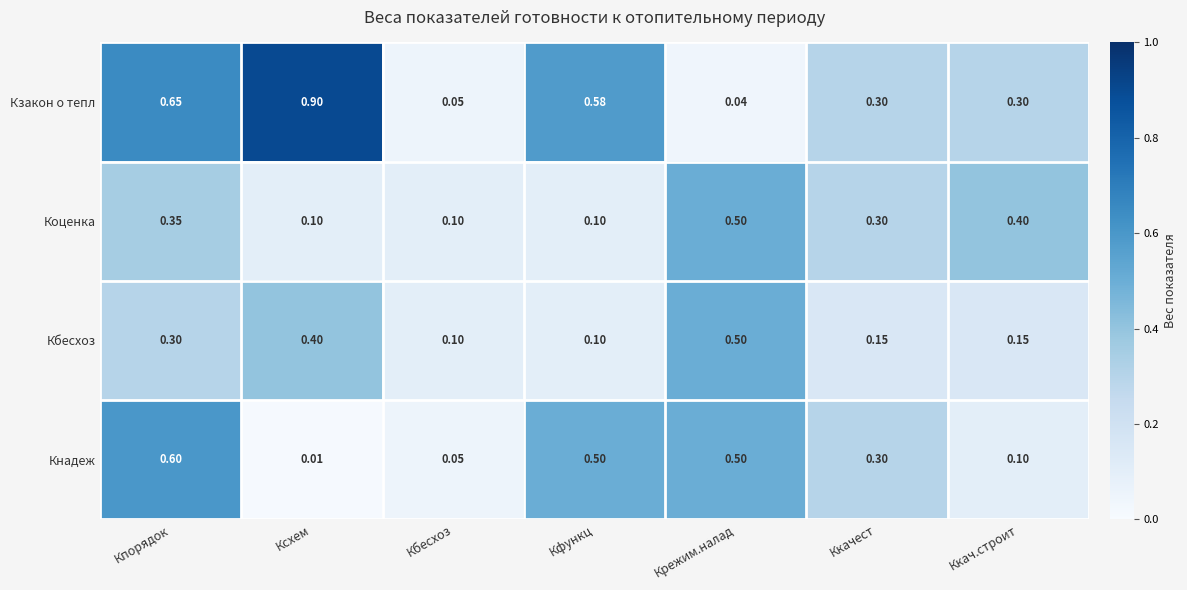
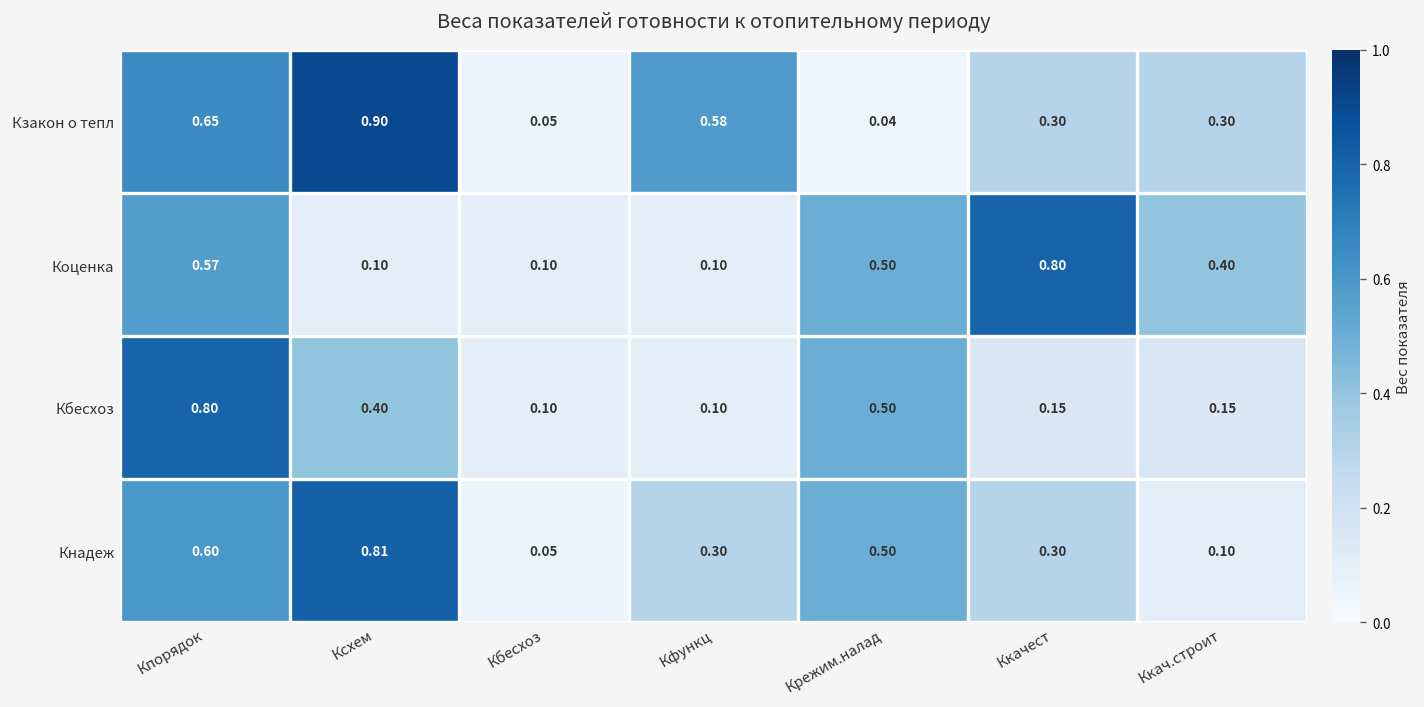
  {
    "Кзакон о тепл": {
      "Кпорядок": 0.65,
      "Ксхем": 0.90,
      "Кбесхоз": 0.05,
      "Кфункц": 0.58,
      "Крежим.налад": 0.04,
      "Ккачест": 0.30,
      "Ккач.строит": 0.30
    },
    "Коценка": {
-     "Кпорядок": 0.35,
+     "Кпорядок": 0.57,
      "Ксхем": 0.10,
      "Кбесхоз": 0.10,
      "Кфункц": 0.10,
      "Крежим.налад": 0.50,
-     "Ккачест": 0.30,
+     "Ккачест": 0.80,
      "Ккач.строит": 0.40
    },
    "Кбесхоз": {
-     "Кпорядок": 0.30,
+     "Кпорядок": 0.80,
      "Ксхем": 0.40,
      "Кбесхоз": 0.10,
      "Кфункц": 0.10,
      "Крежим.налад": 0.50,
      "Ккачест": 0.15,
      "Ккач.строит": 0.15
    },
    "Кнадеж": {
      "Кпорядок": 0.60,
-     "Ксхем": 0.01,
+     "Ксхем": 0.81,
      "Кбесхоз": 0.05,
-     "Кфункц": 0.50,
+     "Кфункц": 0.30,
      "Крежим.налад": 0.50,
      "Ккачест": 0.30,
      "Ккач.строит": 0.10
    }
  }
